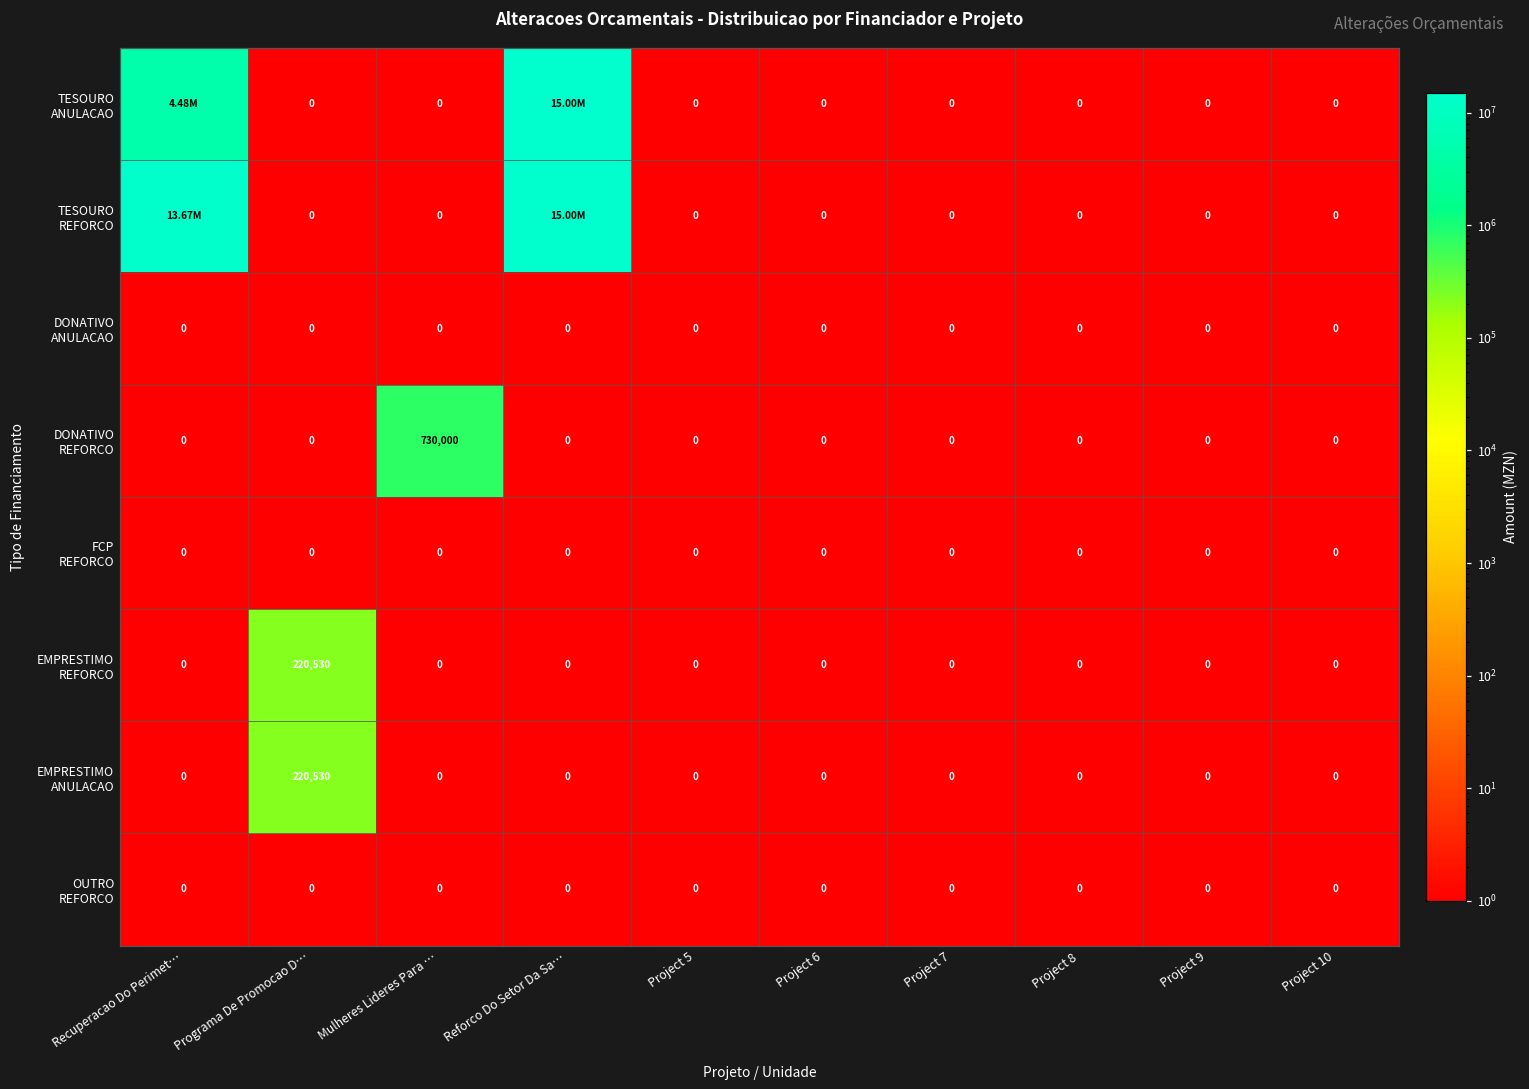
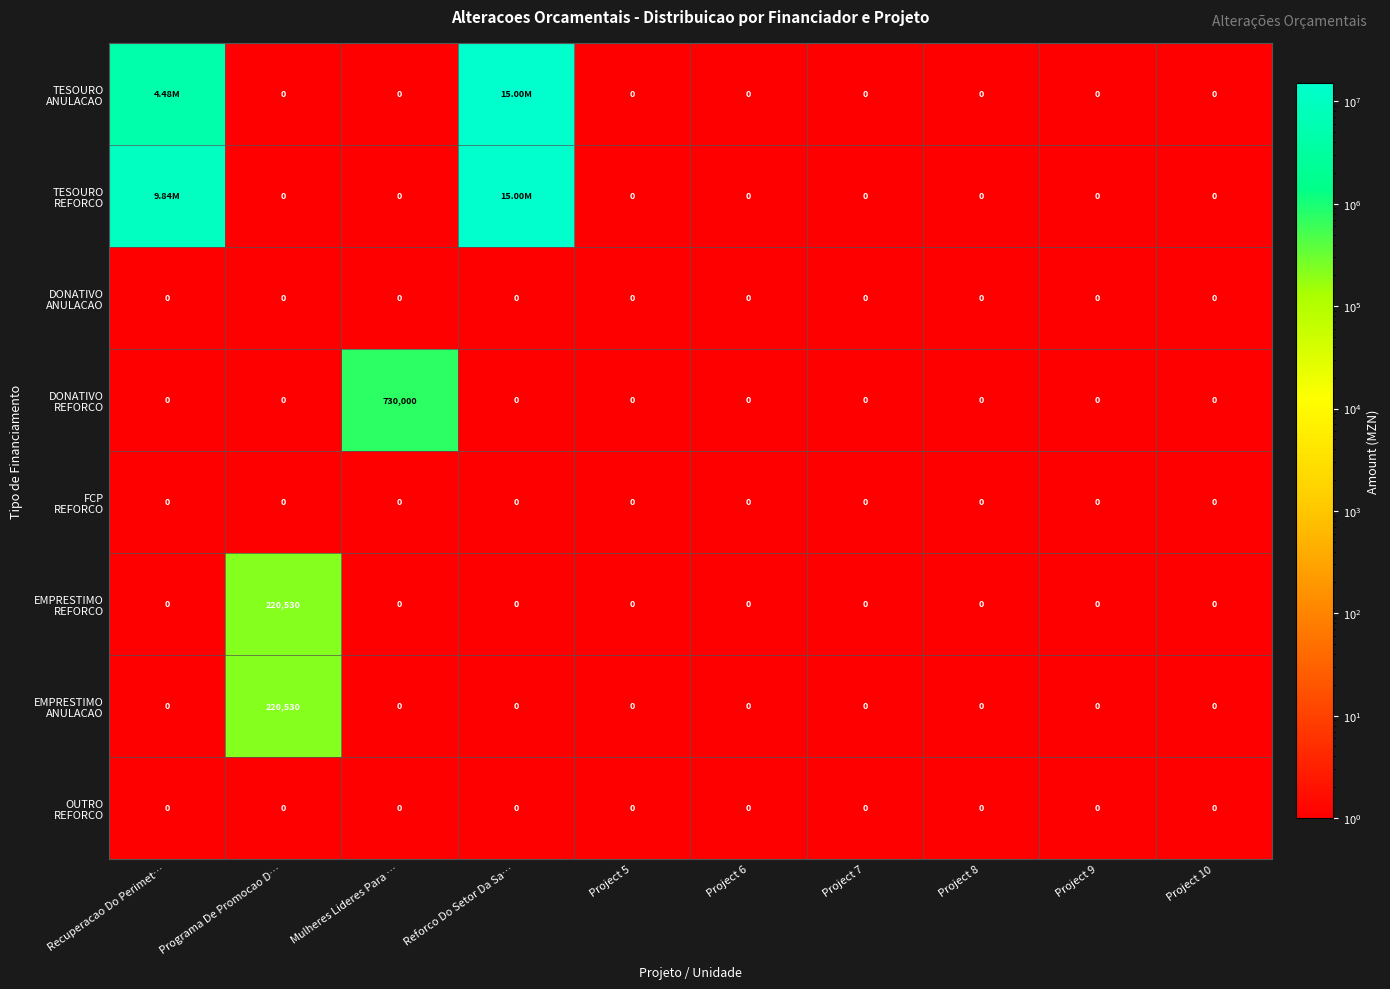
  {
    "TESOURO ANULACAO": {
      "Recuperacao Do Perimet…": "4.48M",
      "Programa De Promocao D…": "0",
      "Mulheres Lideres Para …": "0",
      "Reforco Do Setor Da Sa…": "15.00M",
      "Project 5": "0",
      "Project 6": "0",
      "Project 7": "0",
      "Project 8": "0",
      "Project 9": "0",
      "Project 10": "0"
    },
    "TESOURO REFORCO": {
-     "Recuperacao Do Perimet…": "13.67M",
+     "Recuperacao Do Perimet…": "9.84M",
      "Programa De Promocao D…": "0",
      "Mulheres Lideres Para …": "0",
      "Reforco Do Setor Da Sa…": "15.00M",
      "Project 5": "0",
      "Project 6": "0",
      "Project 7": "0",
      "Project 8": "0",
      "Project 9": "0",
      "Project 10": "0"
    },
    "DONATIVO ANULACAO": {
      "Recuperacao Do Perimet…": "0",
      "Programa De Promocao D…": "0",
      "Mulheres Lideres Para …": "0",
      "Reforco Do Setor Da Sa…": "0",
      "Project 5": "0",
      "Project 6": "0",
      "Project 7": "0",
      "Project 8": "0",
      "Project 9": "0",
      "Project 10": "0"
    },
    "DONATIVO REFORCO": {
      "Recuperacao Do Perimet…": "0",
      "Programa De Promocao D…": "0",
      "Mulheres Lideres Para …": "730,000",
      "Reforco Do Setor Da Sa…": "0",
      "Project 5": "0",
      "Project 6": "0",
      "Project 7": "0",
      "Project 8": "0",
      "Project 9": "0",
      "Project 10": "0"
    },
    "FCP REFORCO": {
      "Recuperacao Do Perimet…": "0",
      "Programa De Promocao D…": "0",
      "Mulheres Lideres Para …": "0",
      "Reforco Do Setor Da Sa…": "0",
      "Project 5": "0",
      "Project 6": "0",
      "Project 7": "0",
      "Project 8": "0",
      "Project 9": "0",
      "Project 10": "0"
    },
    "EMPRESTIMO REFORCO": {
      "Recuperacao Do Perimet…": "0",
      "Programa De Promocao D…": "220,530",
      "Mulheres Lideres Para …": "0",
      "Reforco Do Setor Da Sa…": "0",
      "Project 5": "0",
      "Project 6": "0",
      "Project 7": "0",
      "Project 8": "0",
      "Project 9": "0",
      "Project 10": "0"
    },
    "EMPRESTIMO ANULACAO": {
      "Recuperacao Do Perimet…": "0",
      "Programa De Promocao D…": "220,530",
      "Mulheres Lideres Para …": "0",
      "Reforco Do Setor Da Sa…": "0",
      "Project 5": "0",
      "Project 6": "0",
      "Project 7": "0",
      "Project 8": "0",
      "Project 9": "0",
      "Project 10": "0"
    },
    "OUTRO REFORCO": {
      "Recuperacao Do Perimet…": "0",
      "Programa De Promocao D…": "0",
      "Mulheres Lideres Para …": "0",
      "Reforco Do Setor Da Sa…": "0",
      "Project 5": "0",
      "Project 6": "0",
      "Project 7": "0",
      "Project 8": "0",
      "Project 9": "0",
      "Project 10": "0"
    }
  }
